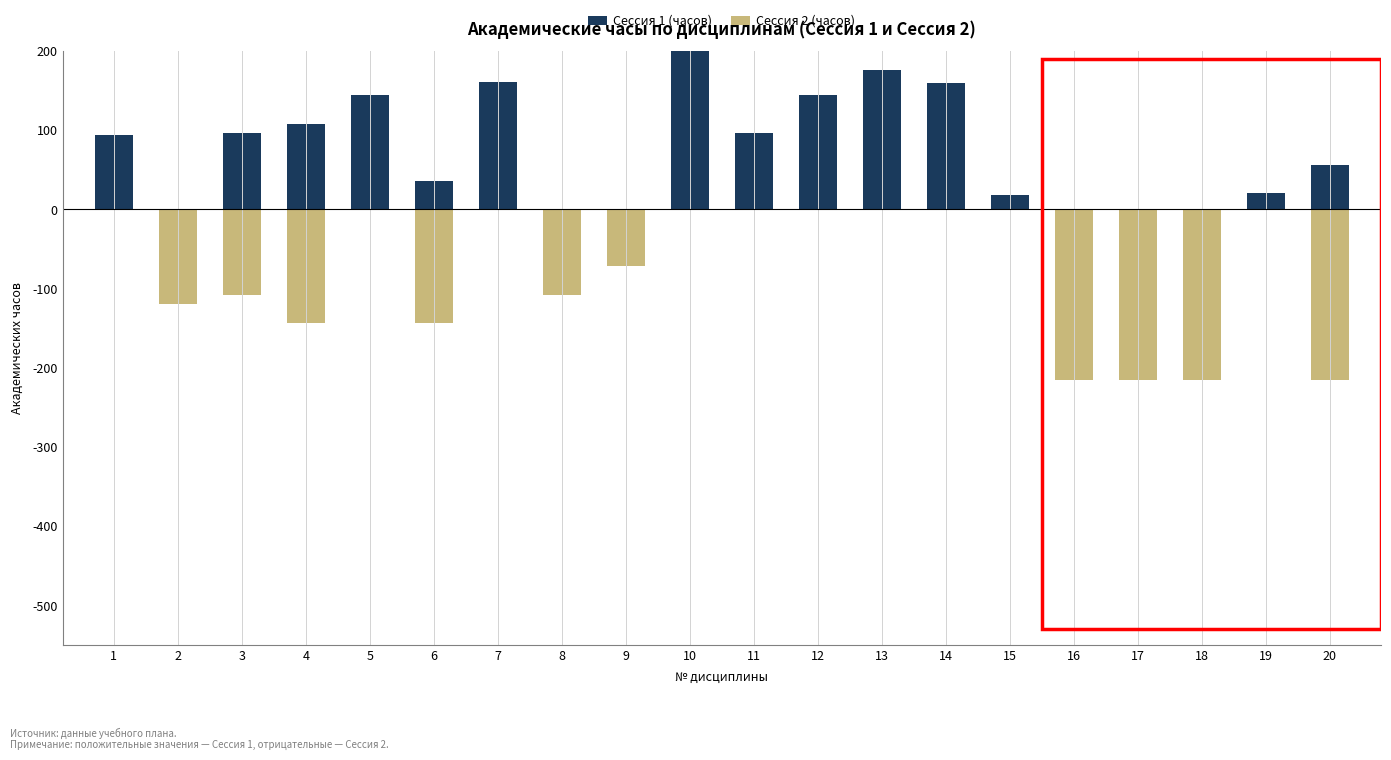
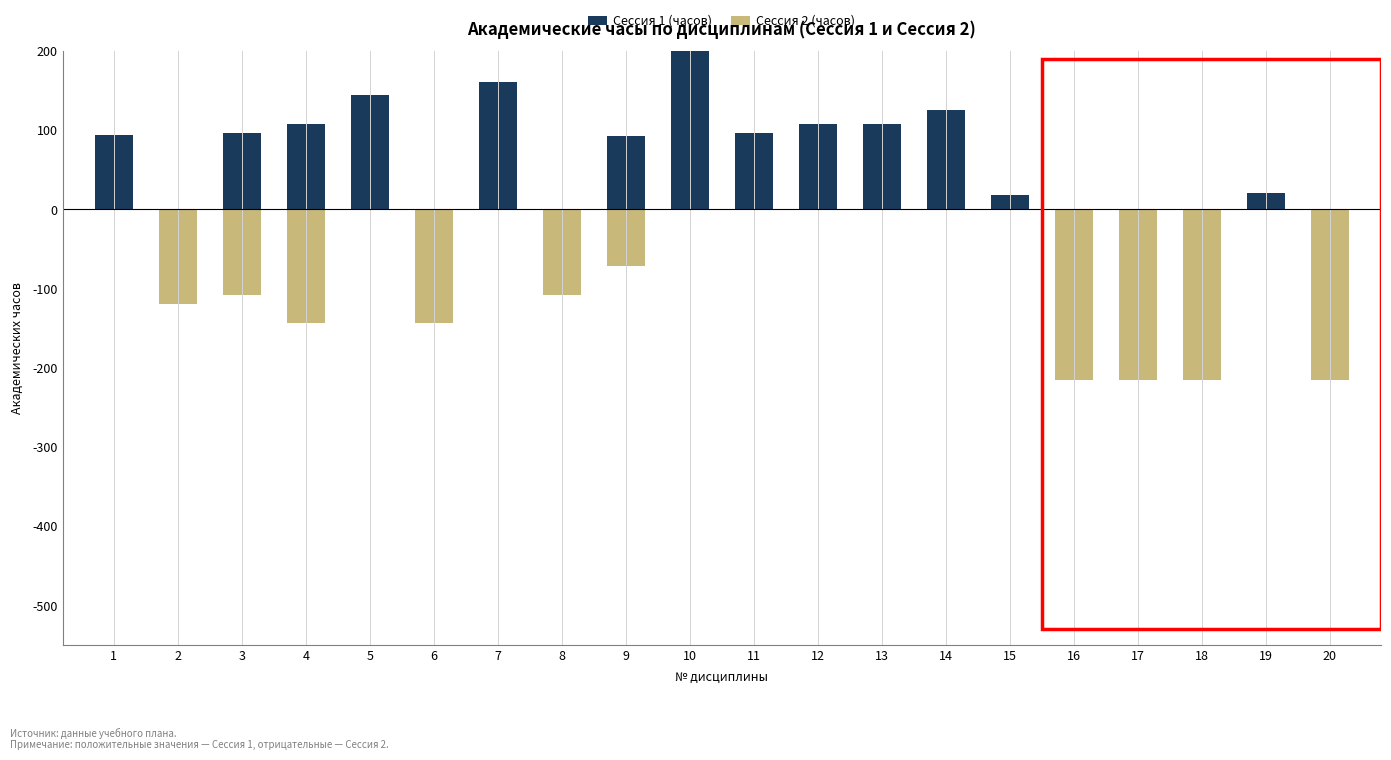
  {
    "Сессия 1 (часов)": {
      "1": 90,
      "2": 0,
      "3": 100,
      "4": 110,
      "5": 140,
-     "6": 40,
+     "6": 0,
      "7": 160,
      "8": 0,
-     "9": 0,
+     "9": 90,
      "11": 100,
-     "12": 140,
-     "13": 180,
-     "14": 160,
+     "12": 110,
+     "13": 110,
+     "14": 130,
      "15": 20,
      "16": 0,
      "17": 0,
      "18": 0,
      "19": 20,
-     "20": 60
+     "20": 0
    },
    "Сессия 2 (часов)": {
      "1": 0,
      "2": -120,
      "3": -110,
      "4": -140,
      "5": 0,
      "6": -140,
      "7": 0,
      "8": -110,
      "9": -70,
      "10": 0,
      "11": 0,
      "12": 0,
      "13": 0,
      "14": 0,
      "15": 0,
      "16": -220,
      "17": -220,
      "18": -220,
      "19": 0,
      "20": -220
    }
  }
